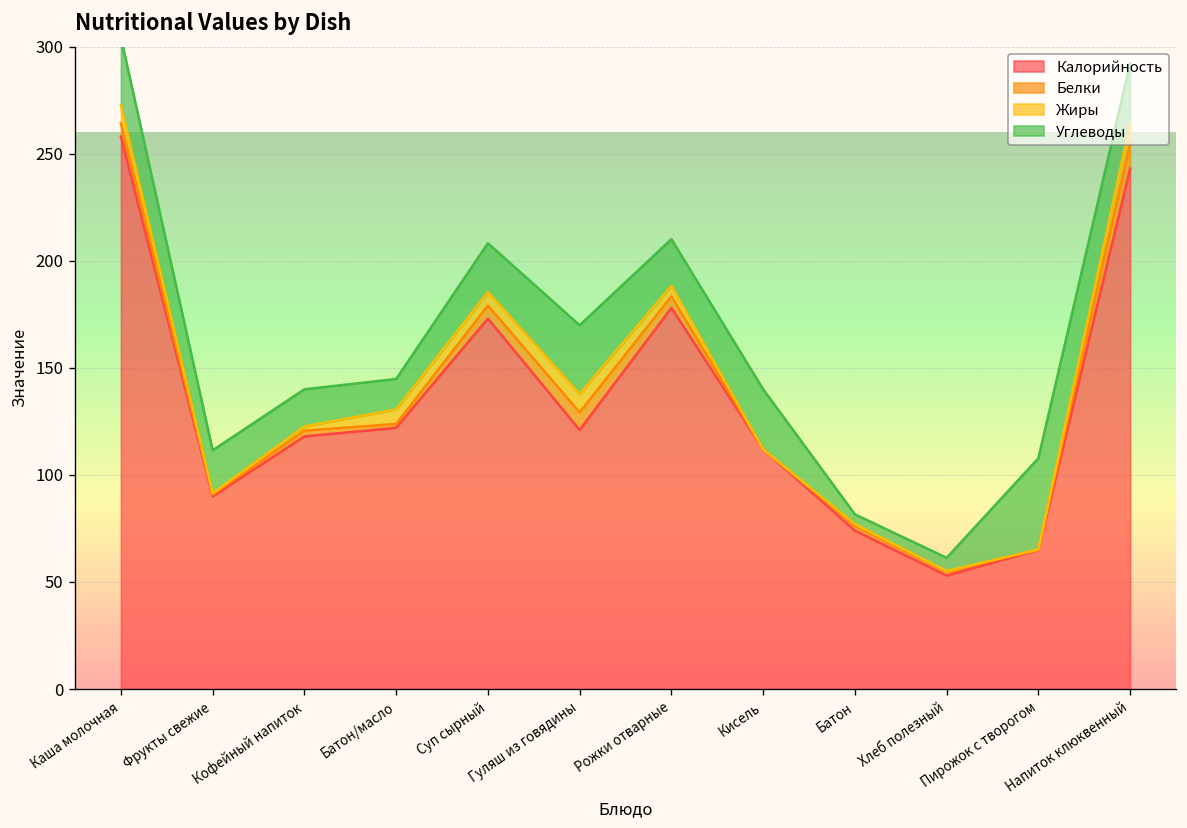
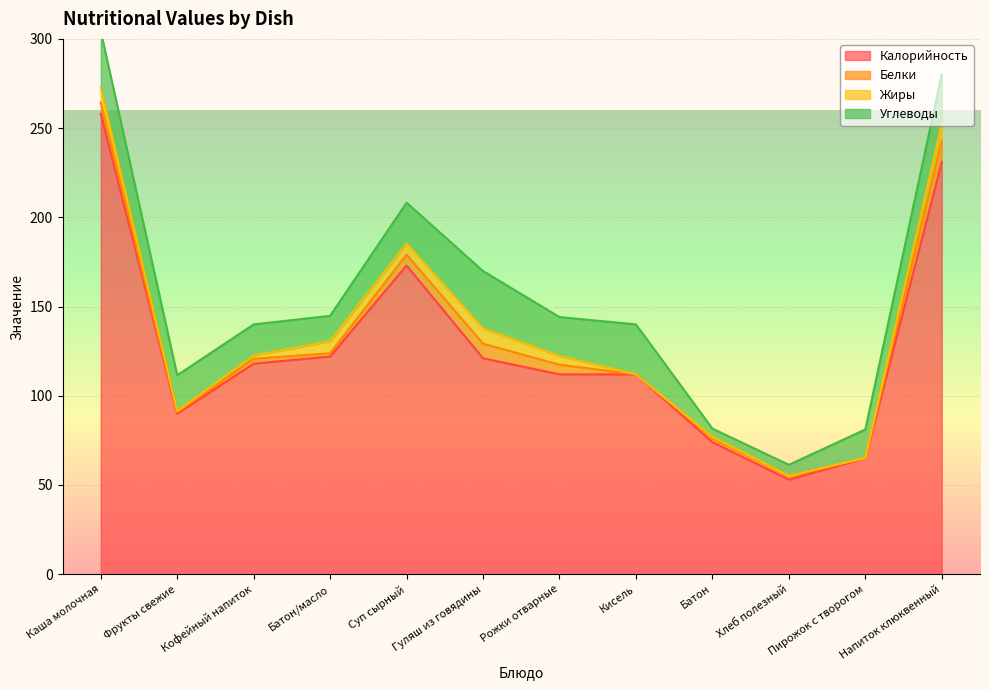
  {
    "Калорийность": {
      "Каша молочная": 258,
      "Кофейный напиток": 118,
      "Батон/масло": 122,
      "Суп сырный": 173,
      "Гуляш из говядины": 121,
-     "Рожки отварные": 178,
+     "Рожки отварные": 112,
      "Батон": 74,
      "Хлеб полезный": 53,
-     "Напиток клюквенный": 243
+     "Напиток клюквенный": 231
    },
    "Углеводы": {
      "Фрукты свежие": 20,
      "Кофейный напиток": 17,
      "Батон/масло": 14,
      "Суп сырный": 23,
      "Гуляш из говядины": 32,
      "Рожки отварные": 22,
      "Кисель": 28,
      "Батон": 5,
      "Хлеб полезный": 6,
-     "Пирожок с творогом": 43
+     "Пирожок с творогом": 16
    }
  }
